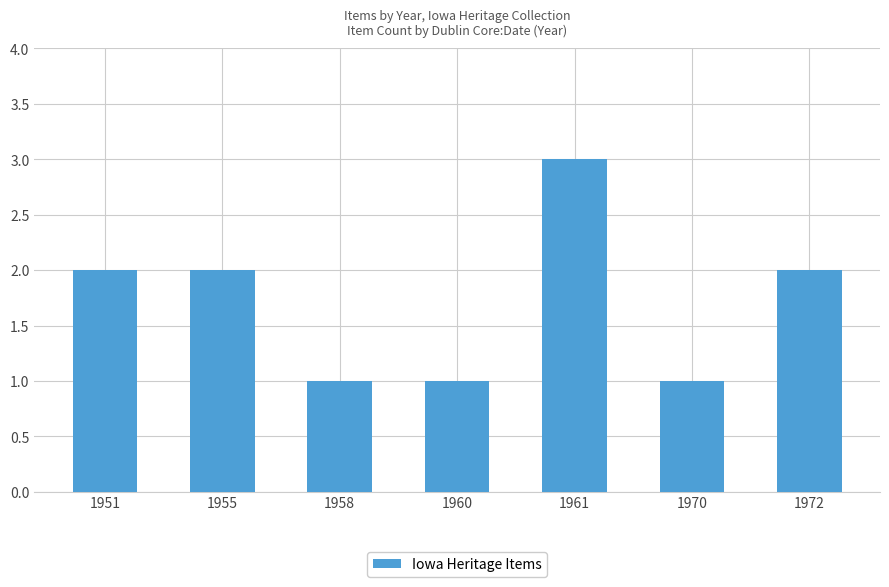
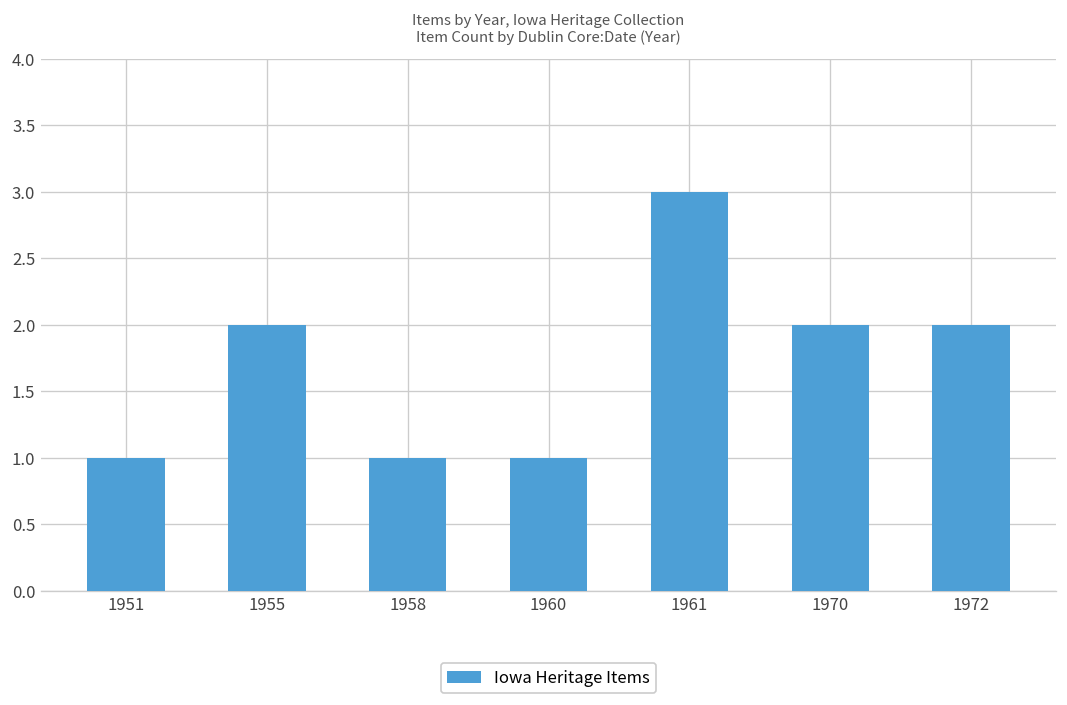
  {
-   "1951": 2,
+   "1951": 1,
    "1955": 2,
    "1958": 1,
    "1960": 1,
    "1961": 3,
-   "1970": 1,
+   "1970": 2,
    "1972": 2
  }
